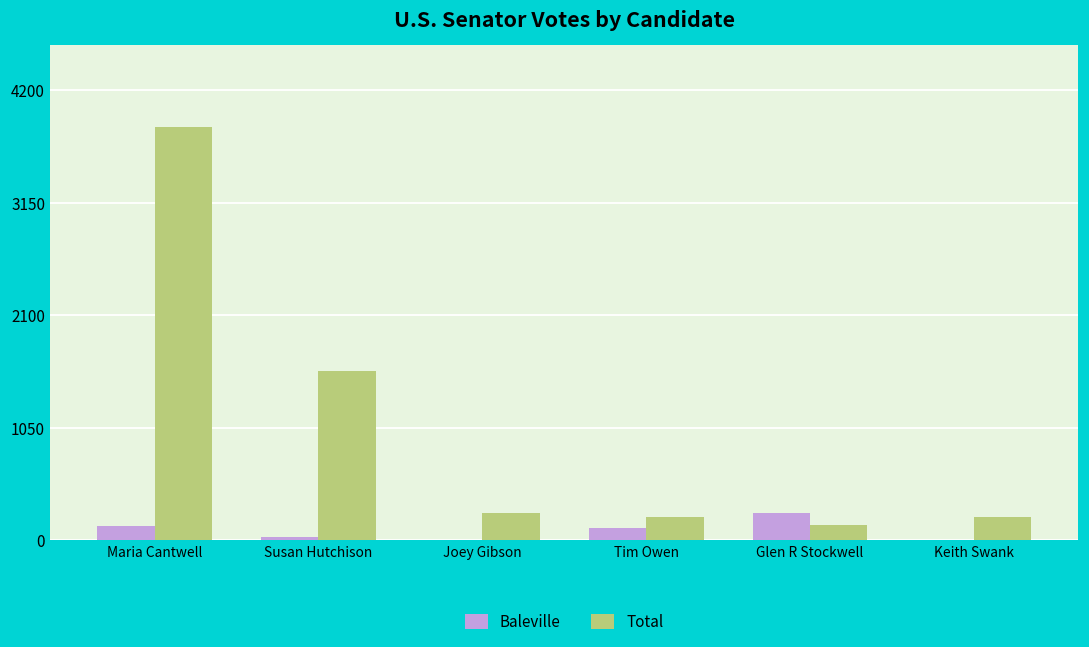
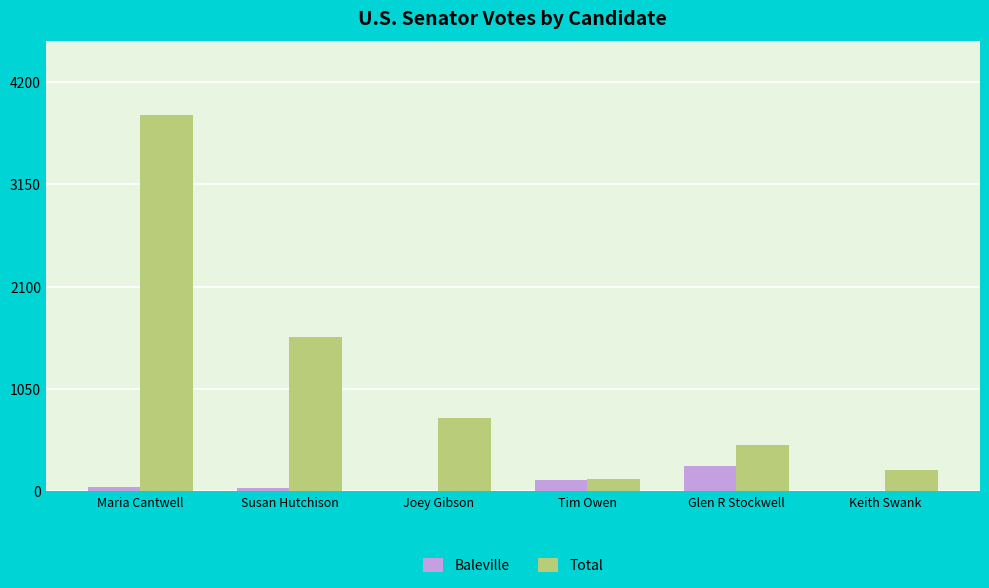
  {
    "Baleville": {
-     "Maria Cantwell": 100,
+     "Maria Cantwell": 0,
      "Susan Hutchison": 0,
      "Tim Owen": 100,
      "Glen R Stockwell": 300
    },
    "Total": {
      "Maria Cantwell": 3900,
      "Susan Hutchison": 1600,
-     "Joey Gibson": 300,
-     "Tim Owen": 200,
-     "Glen R Stockwell": 100,
+     "Joey Gibson": 700,
+     "Tim Owen": 100,
+     "Glen R Stockwell": 500,
      "Keith Swank": 200
    }
  }
